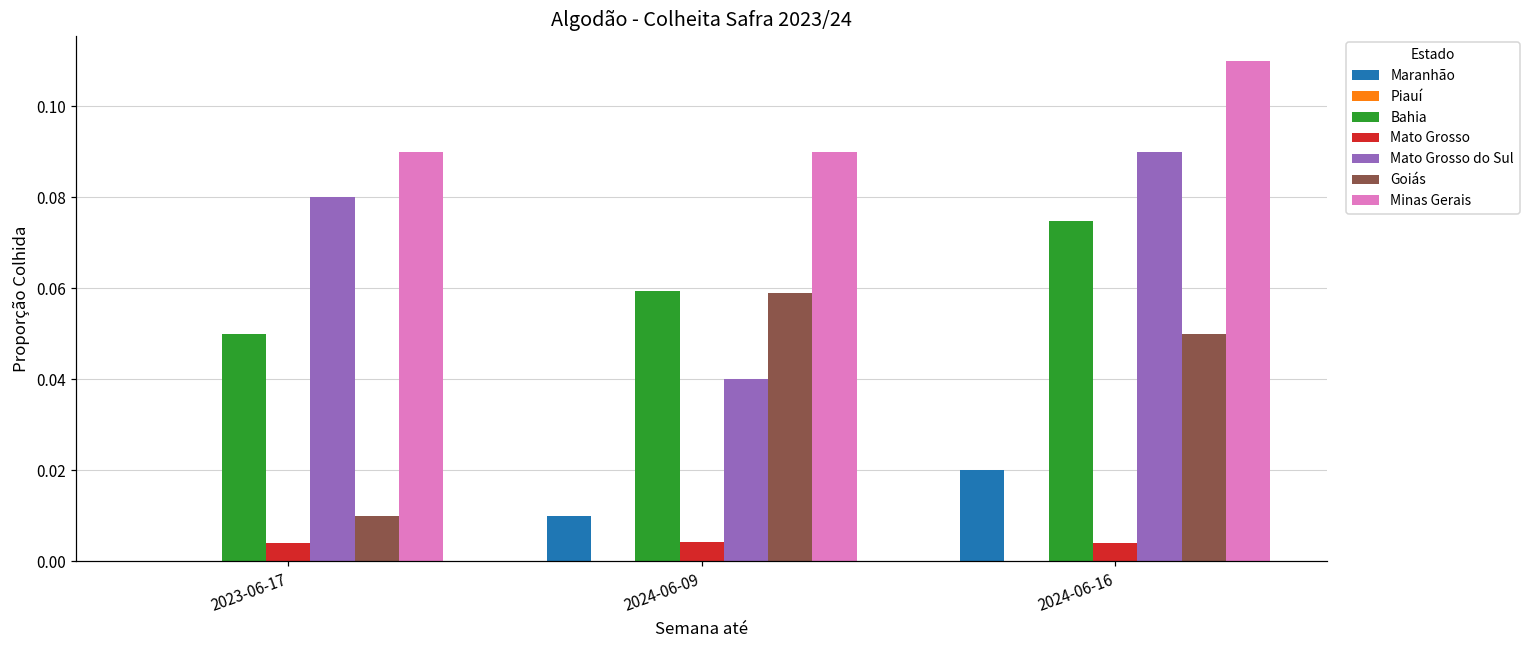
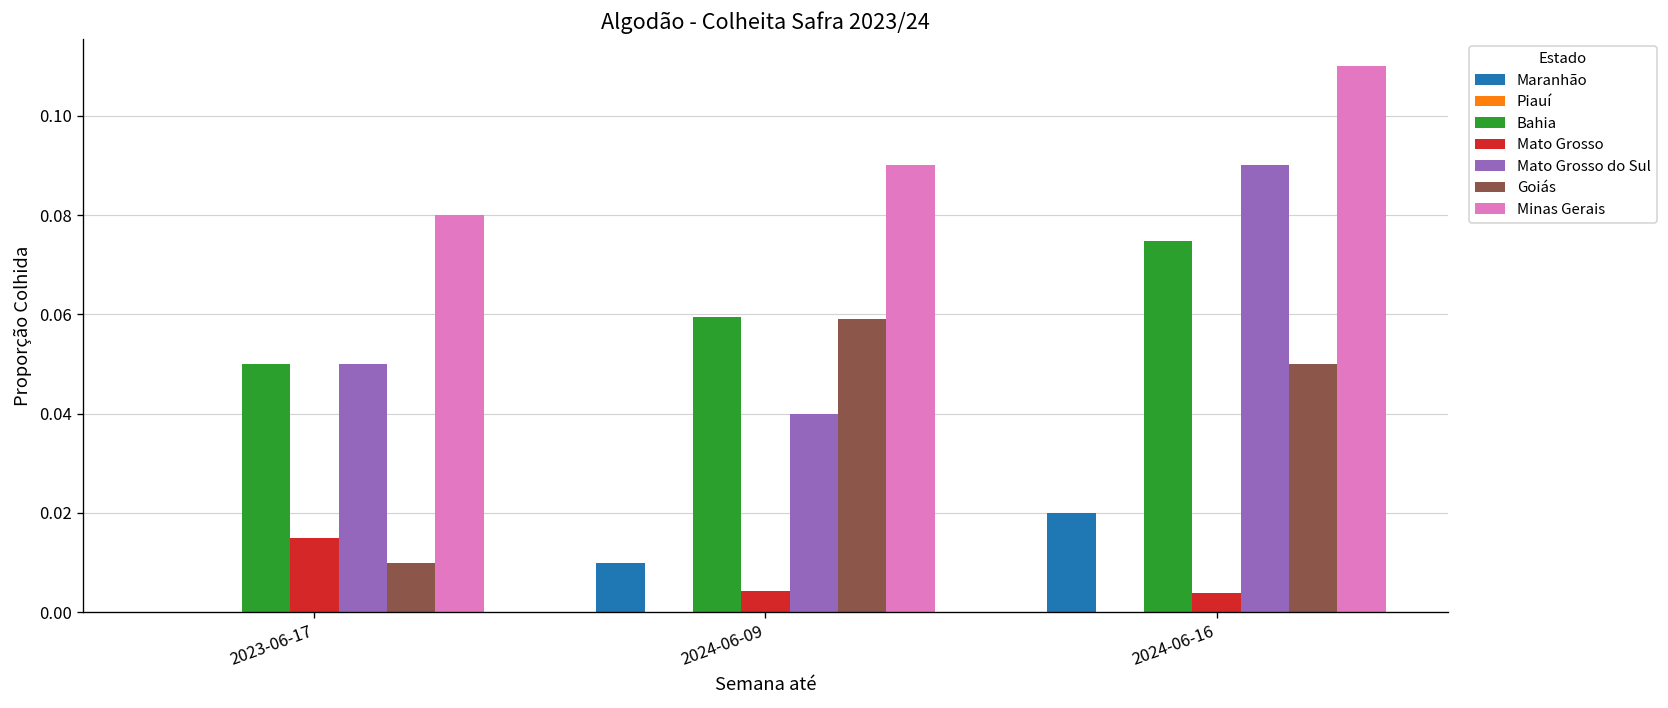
  {
    "Maranhão": {
      "2023-06-17": 0.000,
      "2024-06-09": 0.010,
      "2024-06-16": 0.020
    },
    "Piauí": {
      "2023-06-17": 0.000,
      "2024-06-09": 0.000,
      "2024-06-16": 0.000
    },
    "Bahia": {
      "2023-06-17": 0.050,
      "2024-06-09": 0.059,
      "2024-06-16": 0.075
    },
    "Mato Grosso": {
-     "2023-06-17": 0.004,
+     "2023-06-17": 0.015,
      "2024-06-09": 0.004,
      "2024-06-16": 0.004
    },
    "Mato Grosso do Sul": {
-     "2023-06-17": 0.08,
+     "2023-06-17": 0.05,
      "2024-06-09": 0.04,
      "2024-06-16": 0.09
    },
    "Goiás": {
      "2023-06-17": 0.010,
      "2024-06-09": 0.059,
      "2024-06-16": 0.050
    },
    "Minas Gerais": {
-     "2023-06-17": 0.09,
+     "2023-06-17": 0.08,
      "2024-06-09": 0.09,
      "2024-06-16": 0.11
    }
  }
